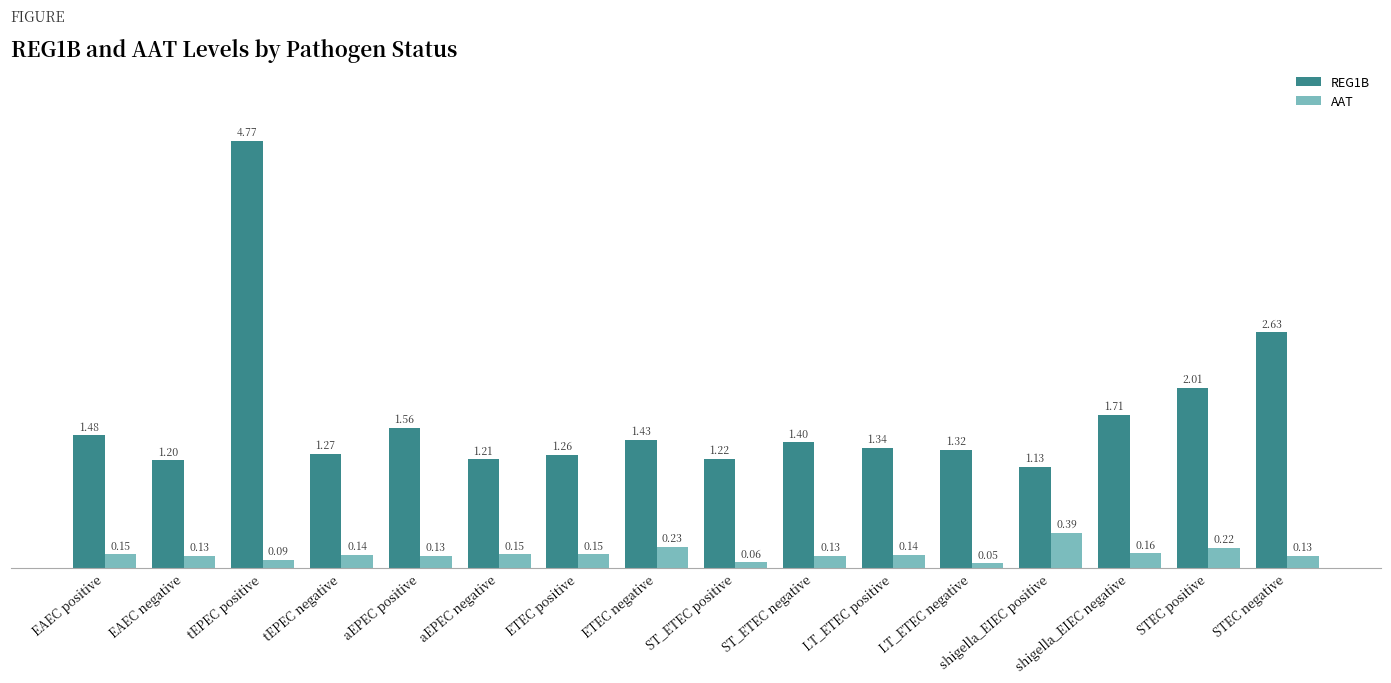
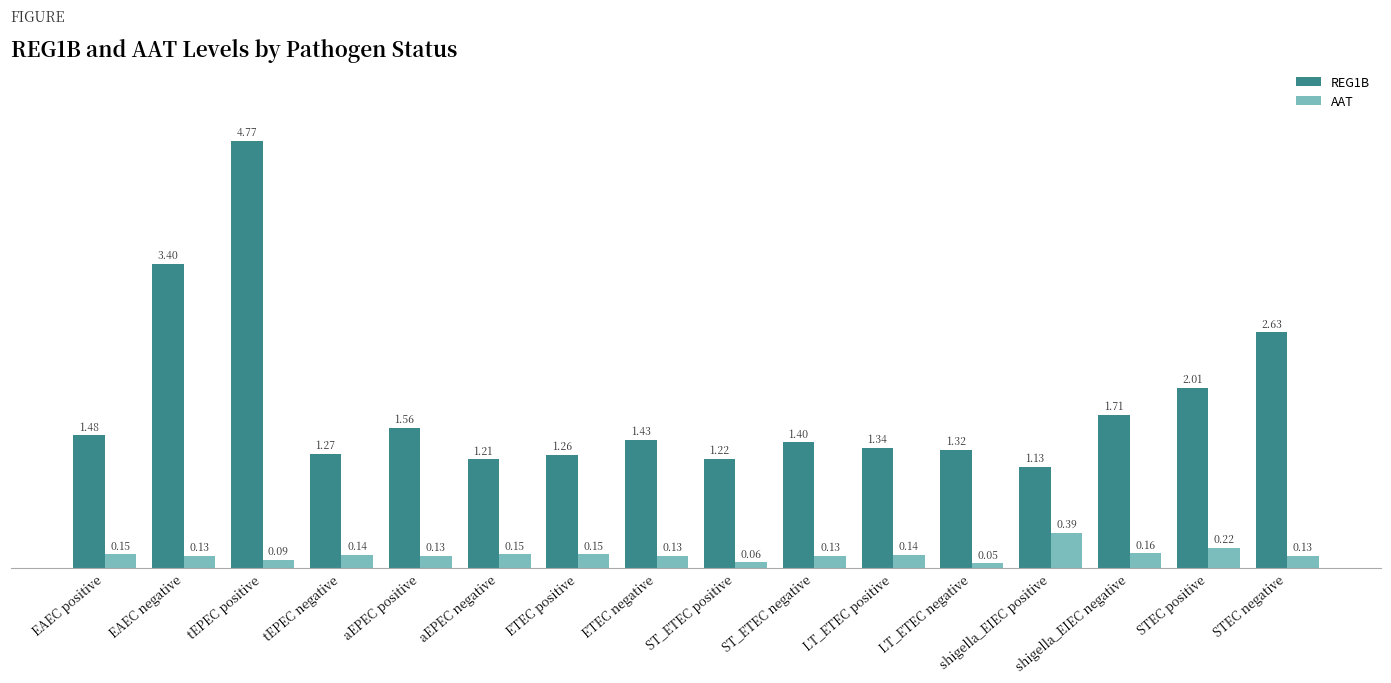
  {
    "REG1B": {
      "EAEC positive": 1.48,
-     "EAEC negative": 1.20,
+     "EAEC negative": 3.40,
      "tEPEC positive": 4.77,
      "tEPEC negative": 1.27,
      "aEPEC positive": 1.56,
      "aEPEC negative": 1.21,
      "ETEC positive": 1.26,
      "ETEC negative": 1.43,
      "ST_ETEC positive": 1.22,
      "ST_ETEC negative": 1.40,
      "LT_ETEC positive": 1.34,
      "LT_ETEC negative": 1.32,
      "shigella_EIEC positive": 1.13,
      "shigella_EIEC negative": 1.71,
      "STEC positive": 2.01,
      "STEC negative": 2.63
    },
    "AAT": {
      "EAEC positive": 0.15,
      "EAEC negative": 0.13,
      "tEPEC positive": 0.09,
      "tEPEC negative": 0.14,
      "aEPEC positive": 0.13,
      "aEPEC negative": 0.15,
      "ETEC positive": 0.15,
-     "ETEC negative": 0.23,
+     "ETEC negative": 0.13,
      "ST_ETEC positive": 0.06,
      "ST_ETEC negative": 0.13,
      "LT_ETEC positive": 0.14,
      "LT_ETEC negative": 0.05,
      "shigella_EIEC positive": 0.39,
      "shigella_EIEC negative": 0.16,
      "STEC positive": 0.22,
      "STEC negative": 0.13
    }
  }
